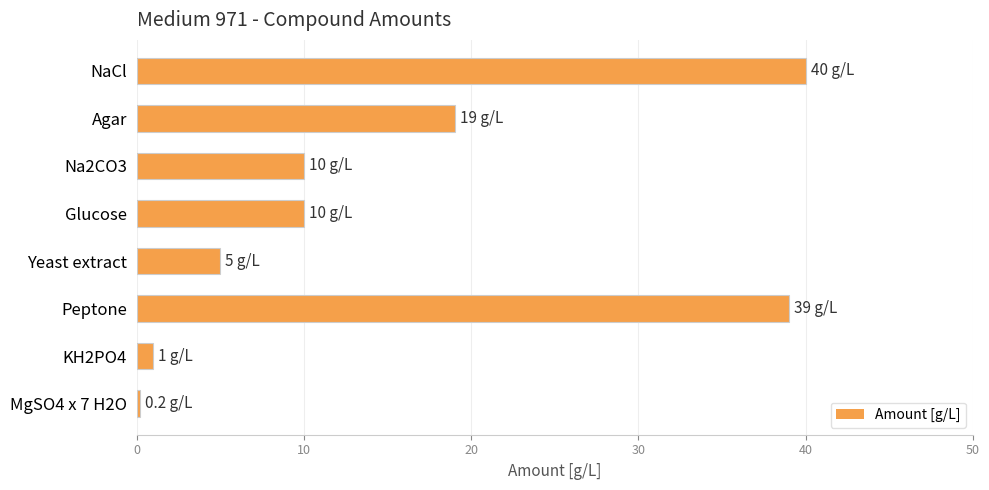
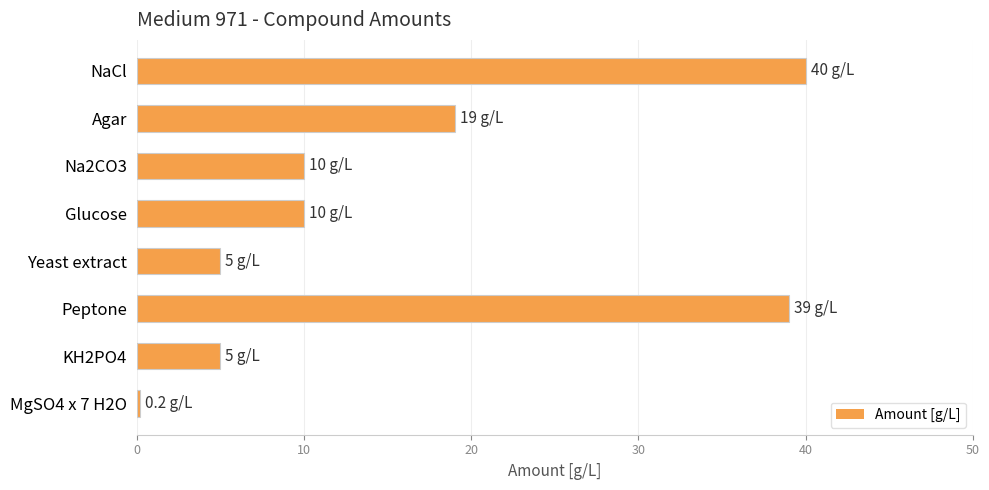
  {
    "NaCl": 40,
    "Agar": 19,
    "Na2CO3": 10,
    "Glucose": 10,
    "Yeast extract": 5,
    "Peptone": 39,
-   "KH2PO4": 1,
+   "KH2PO4": 5,
    "MgSO4 x 7 H2O": 0.2
  }
